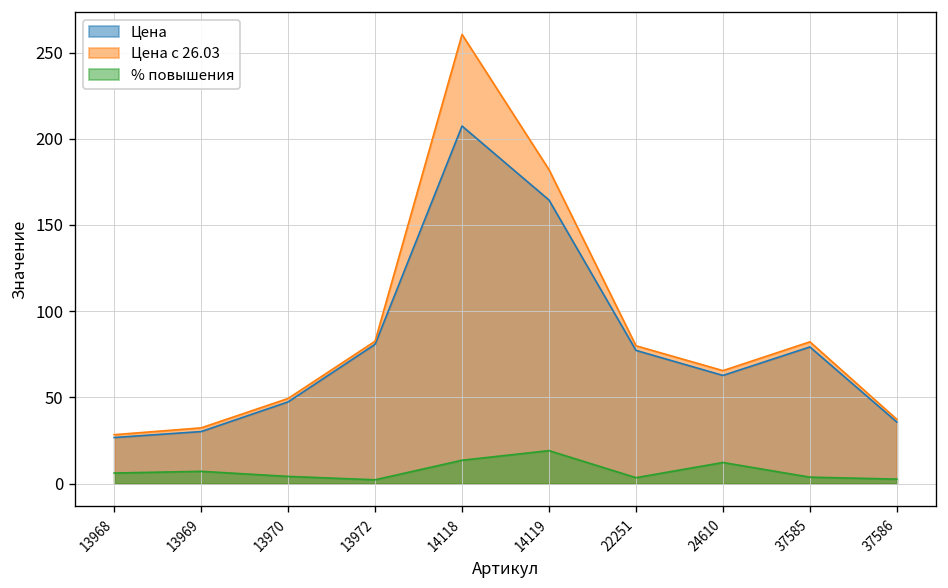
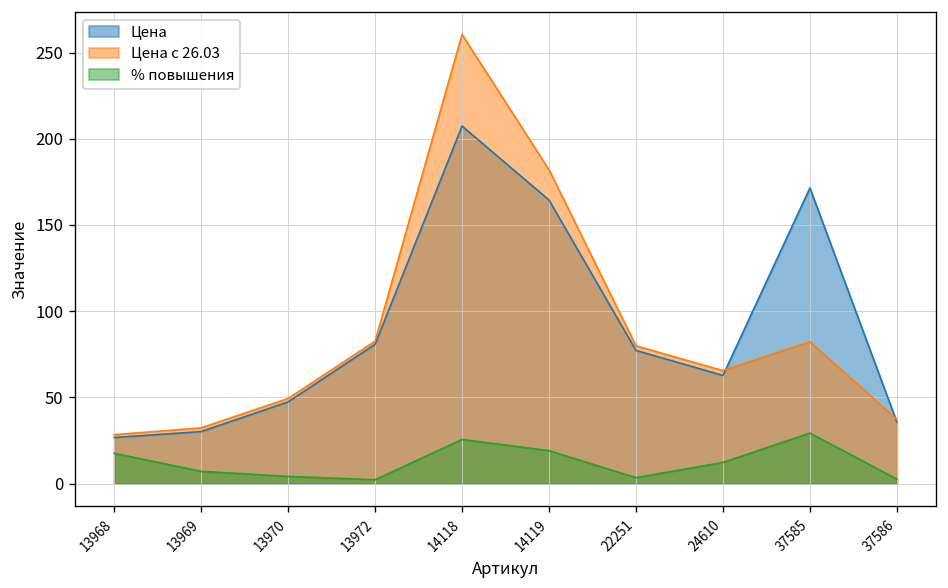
  {
    "Цена": {
      "13969": 30,
      "13970": 47,
      "13972": 81,
      "14118": 207,
      "14119": 164,
      "22251": 77,
      "24610": 63,
-     "37585": 79
+     "37585": 171
    },
    "Цена с 26.03": {
      "13969": 32,
      "13970": 49,
      "13972": 83,
      "14118": 260,
      "14119": 182,
      "22251": 80,
      "24610": 66,
      "37585": 82
    },
    "% повышения": {
-     "13968": 6,
+     "13968": 18,
      "13969": 7,
      "13970": 4,
      "13972": 2,
-     "14118": 14,
+     "14118": 26,
      "14119": 19,
      "22251": 3,
      "24610": 12,
-     "37585": 4,
+     "37585": 29,
      "37586": 3
    }
  }
